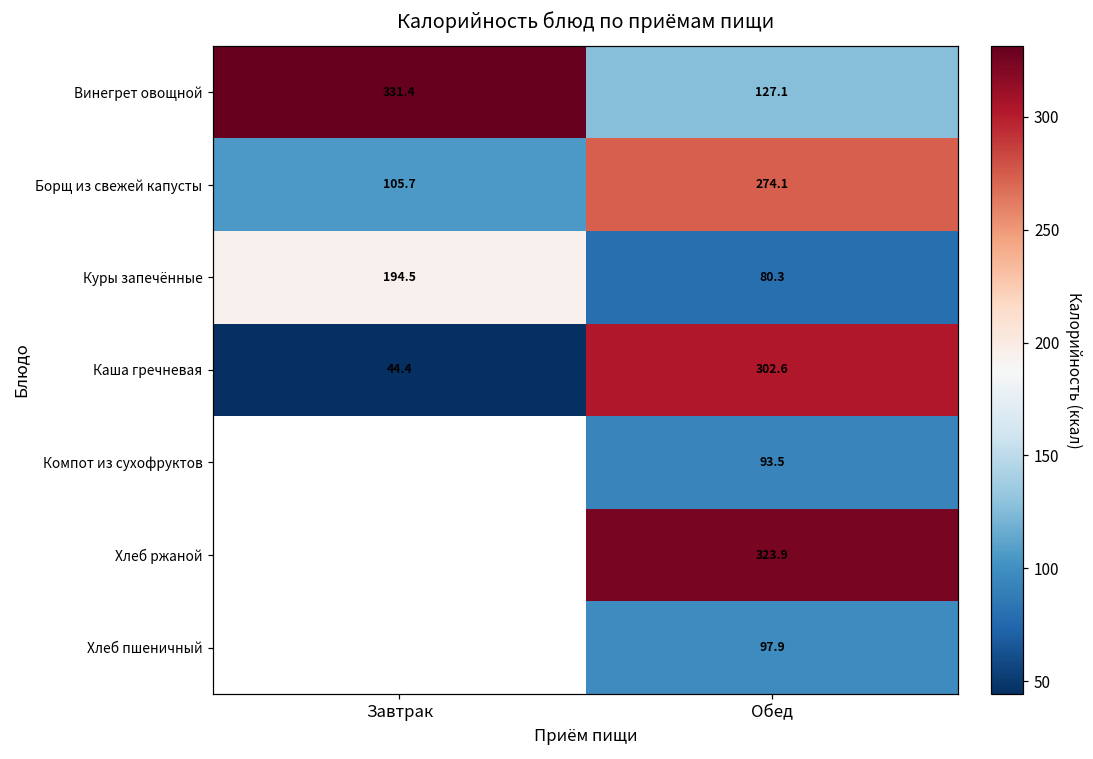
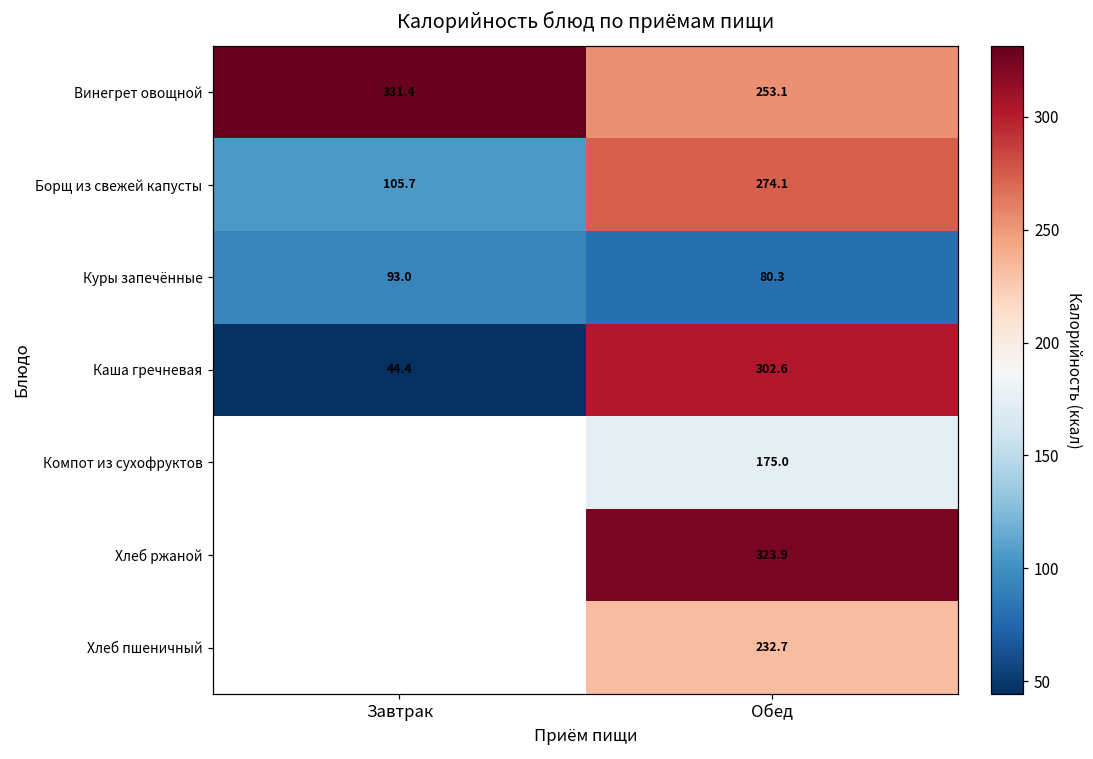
  {
    "Винегрет овощной": {
      "Завтрак": 331.4,
-     "Обед": 127.1
+     "Обед": 253.1
    },
    "Борщ из свежей капусты": {
      "Завтрак": 105.7,
      "Обед": 274.1
    },
    "Куры запечённые": {
-     "Завтрак": 194.5,
+     "Завтрак": 93.0,
      "Обед": 80.3
    },
    "Каша гречневая": {
      "Завтрак": 44.4,
      "Обед": 302.6
    },
    "Компот из сухофруктов": {
-     "Обед": 93.5
+     "Обед": 175.0
    },
    "Хлеб ржаной": {
      "Обед": 323.9
    },
    "Хлеб пшеничный": {
-     "Обед": 97.9
+     "Обед": 232.7
    }
  }
